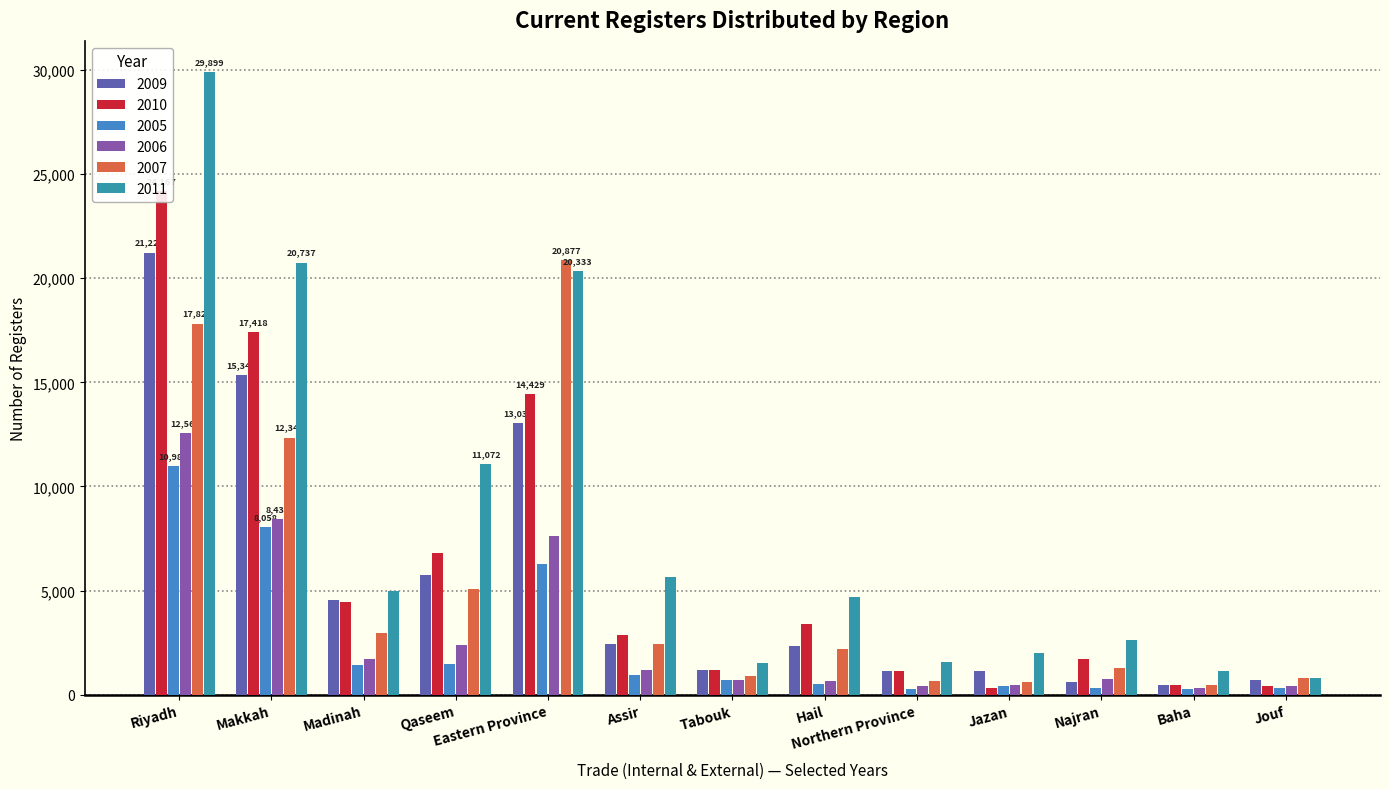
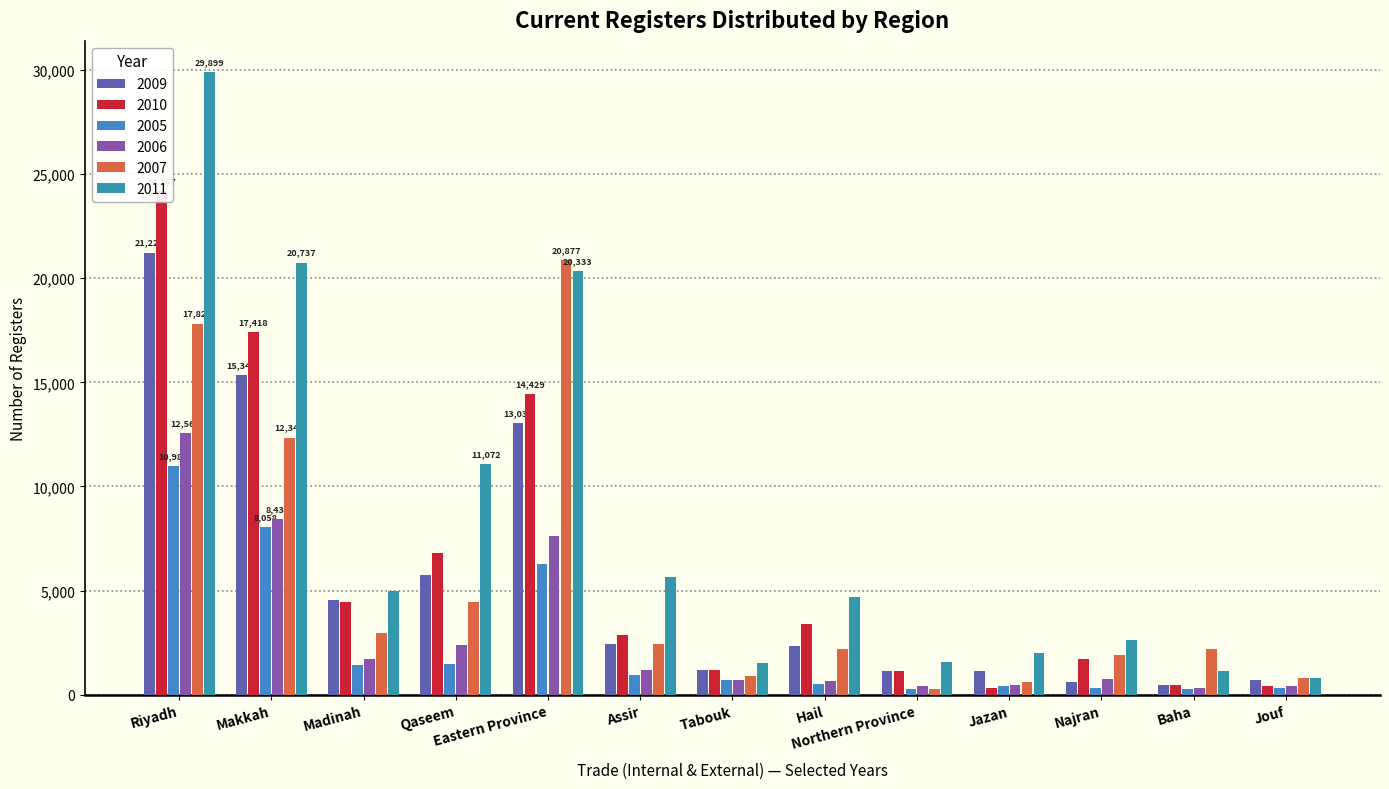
  {
    "2010": {
      "Makkah": "17,418",
      "Eastern Province": "14,429"
    },
    "2007": {
      "Madinah": "3,000",
-     "Qaseem": "5,100",
+     "Qaseem": "4,500",
      "Assir": "2,400",
      "Tabouk": "900",
      "Hail": "2,200",
-     "Northern Province": "700",
+     "Northern Province": "300",
      "Jazan": "600",
-     "Najran": "1,300",
-     "Baha": "500",
+     "Najran": "1,900",
+     "Baha": "2,200",
      "Jouf": "800"
    }
  }
